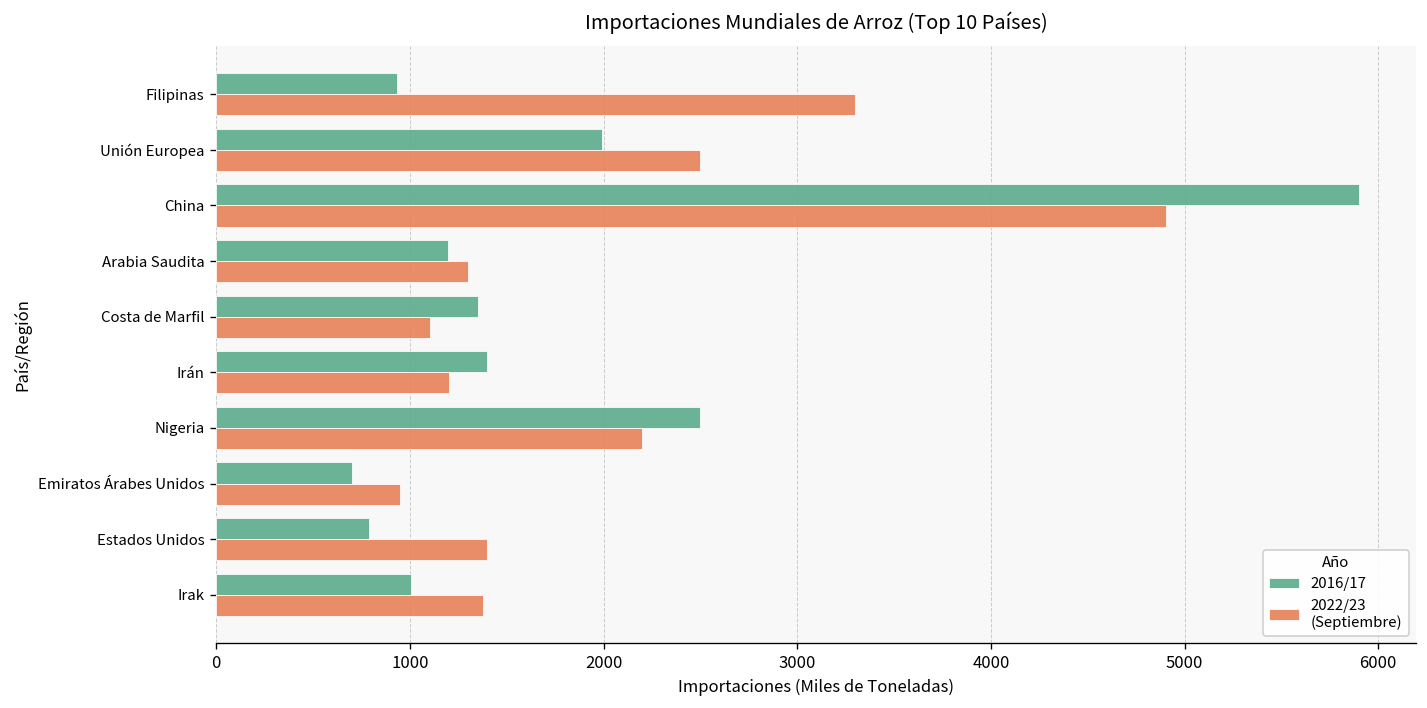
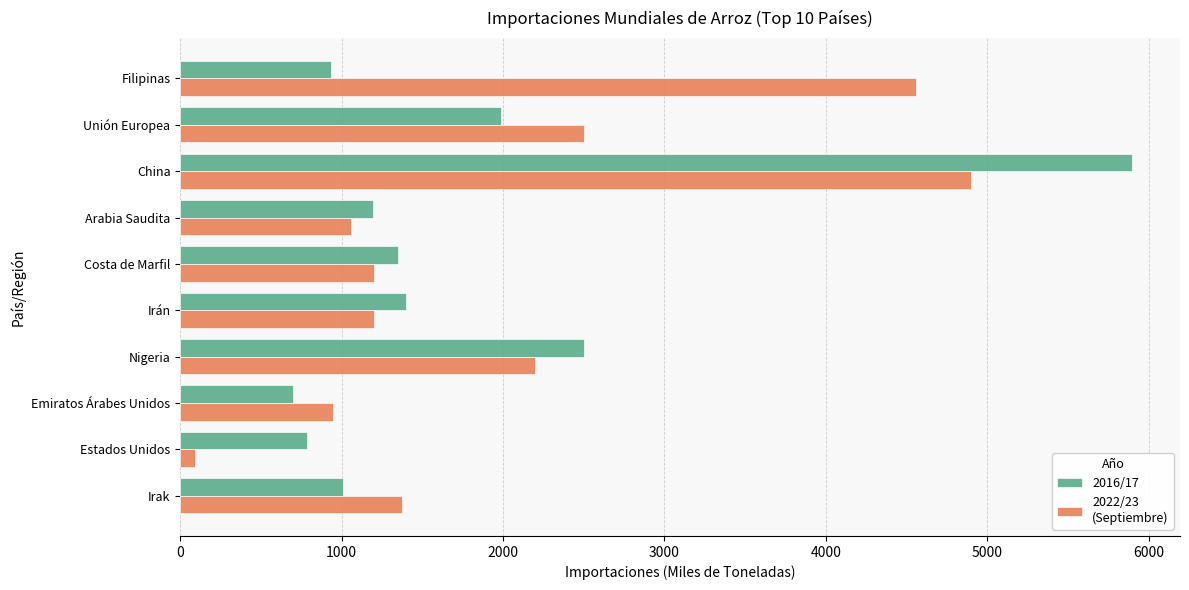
  {
    "2016/17": {
      "Filipinas": 930,
      "Unión Europea": 1990,
      "China": 5900,
      "Arabia Saudita": 1200,
      "Costa de Marfil": 1350,
      "Irán": 1400,
      "Nigeria": 2500,
      "Emiratos Árabes Unidos": 700,
      "Estados Unidos": 790,
      "Irak": 1010
    },
    "2022/23 (Septiembre)": {
-     "Filipinas": 3300,
+     "Filipinas": 4560,
      "Unión Europea": 2500,
      "China": 4900,
-     "Arabia Saudita": 1300,
-     "Costa de Marfil": 1110,
+     "Arabia Saudita": 1060,
+     "Costa de Marfil": 1200,
      "Irán": 1200,
      "Nigeria": 2200,
      "Emiratos Árabes Unidos": 950,
-     "Estados Unidos": 1400,
+     "Estados Unidos": 90,
      "Irak": 1380
    }
  }
